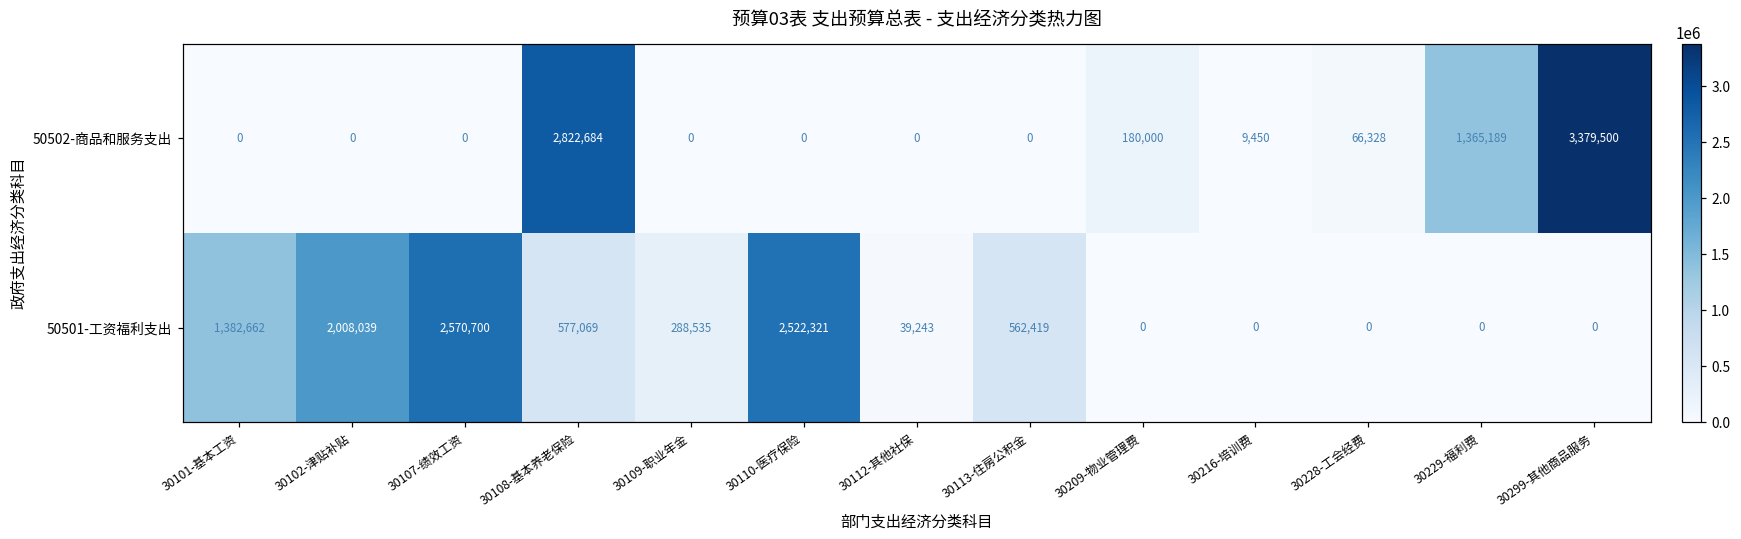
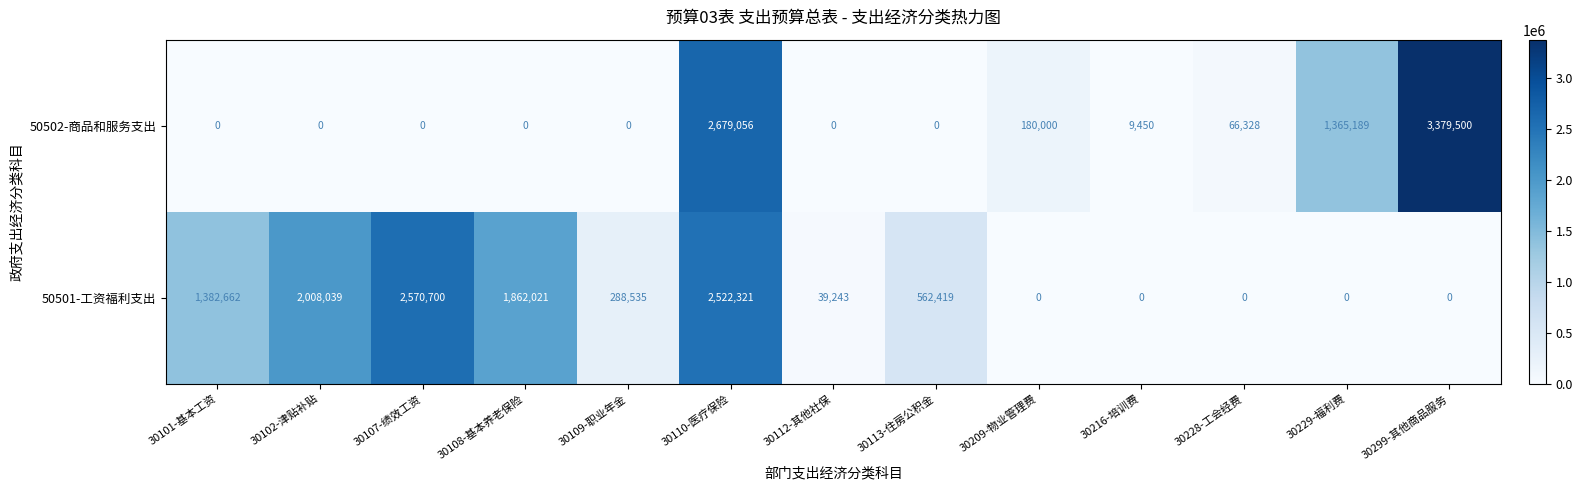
  {
    "50502-商品和服务支出": {
      "30101-基本工资": "0",
      "30102-津贴补贴": "0",
      "30107-绩效工资": "0",
-     "30108-基本养老保险": "2,822,684",
+     "30108-基本养老保险": "0",
      "30109-职业年金": "0",
-     "30110-医疗保险": "0",
+     "30110-医疗保险": "2,679,056",
      "30112-其他社保": "0",
      "30113-住房公积金": "0",
      "30209-物业管理费": "180,000",
      "30216-培训费": "9,450",
      "30228-工会经费": "66,328",
      "30229-福利费": "1,365,189",
      "30299-其他商品服务": "3,379,500"
    },
    "50501-工资福利支出": {
      "30101-基本工资": "1,382,662",
      "30102-津贴补贴": "2,008,039",
      "30107-绩效工资": "2,570,700",
-     "30108-基本养老保险": "577,069",
+     "30108-基本养老保险": "1,862,021",
      "30109-职业年金": "288,535",
      "30110-医疗保险": "2,522,321",
      "30112-其他社保": "39,243",
      "30113-住房公积金": "562,419",
      "30209-物业管理费": "0",
      "30216-培训费": "0",
      "30228-工会经费": "0",
      "30229-福利费": "0",
      "30299-其他商品服务": "0"
    }
  }
